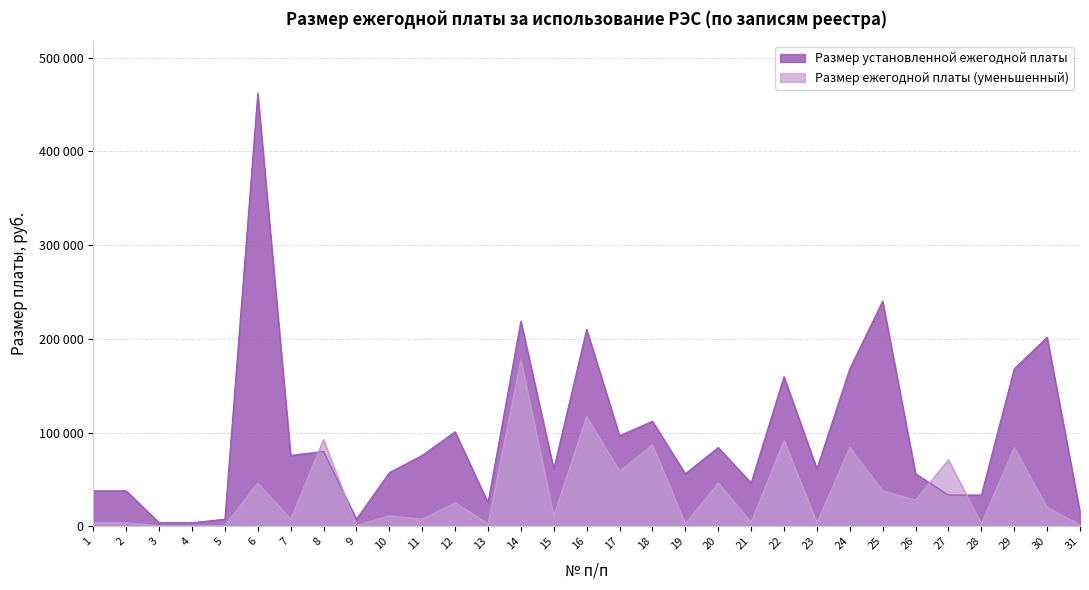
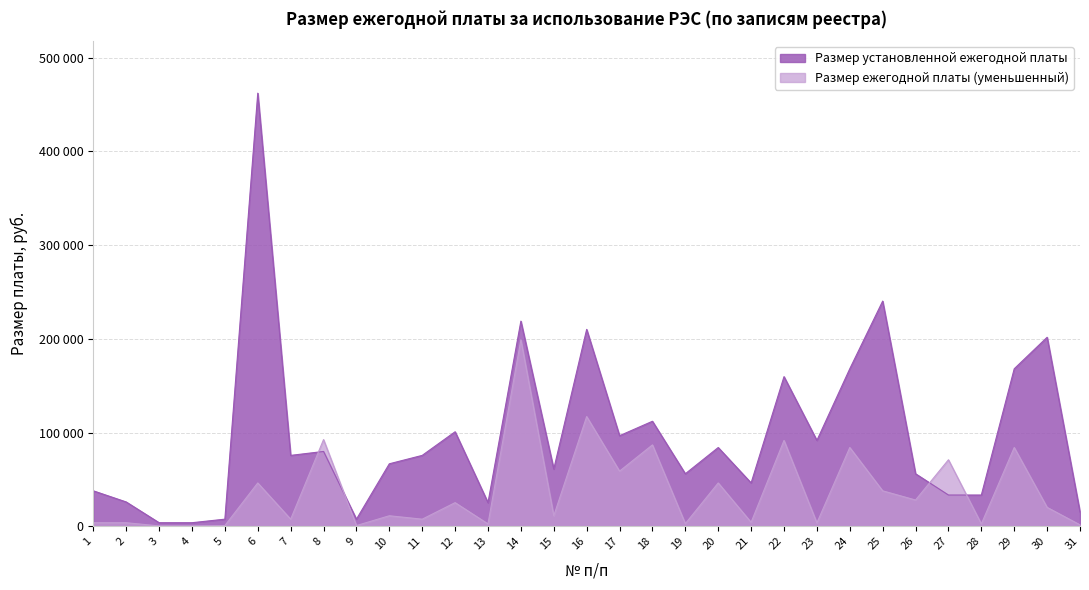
  {
    "Размер установленной ежегодной платы": {
      "1": 40000,
-     "2": 40000,
+     "2": 30000,
      "3": 0,
      "4": 0,
      "5": 10000,
      "6": 460000,
      "7": 80000,
      "8": 80000,
      "9": 10000,
-     "10": 60000,
+     "10": 70000,
      "11": 80000,
      "12": 100000,
      "13": 30000,
      "14": 220000,
      "15": 60000,
      "16": 210000,
      "17": 100000,
      "18": 110000,
      "19": 60000,
      "20": 80000,
      "21": 50000,
      "22": 160000,
-     "23": 60000,
+     "23": 90000,
      "24": 170000,
      "25": 240000,
      "26": 60000,
      "27": 30000,
      "28": 30000,
      "29": 170000,
      "30": 200000,
      "31": 20000
    },
    "Размер ежегодной платы (уменьшенный)": {
      "1": 0,
      "2": 0,
      "3": 0,
      "4": 0,
      "5": 0,
      "6": 50000,
      "7": 10000,
      "8": 90000,
      "9": 0,
      "10": 10000,
      "11": 10000,
      "12": 30000,
      "13": 0,
-     "14": 180000,
+     "14": 200000,
      "15": 10000,
      "16": 120000,
      "17": 60000,
      "18": 90000,
      "19": 0,
      "20": 50000,
      "21": 0,
      "22": 90000,
      "23": 0,
      "24": 80000,
      "25": 40000,
      "26": 30000,
      "27": 70000,
      "28": 0,
      "29": 80000,
      "30": 20000,
      "31": 0
    }
  }
